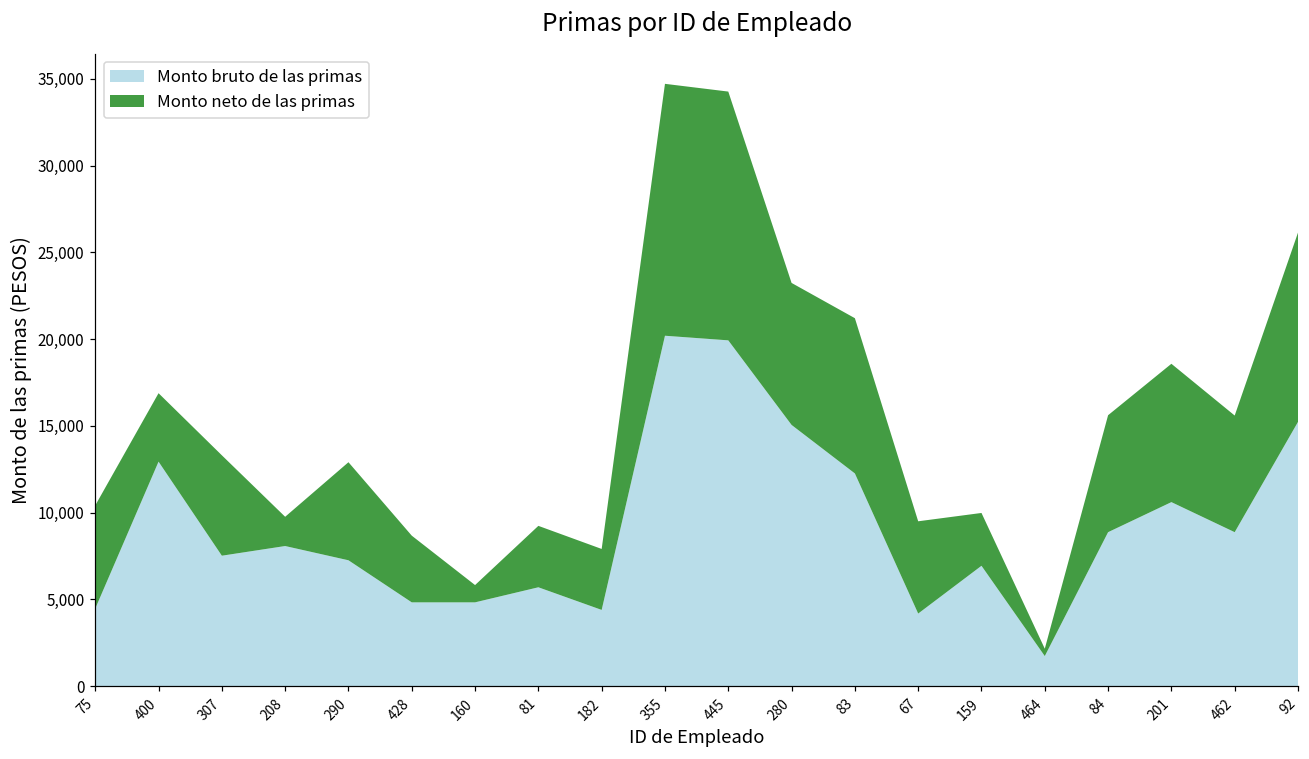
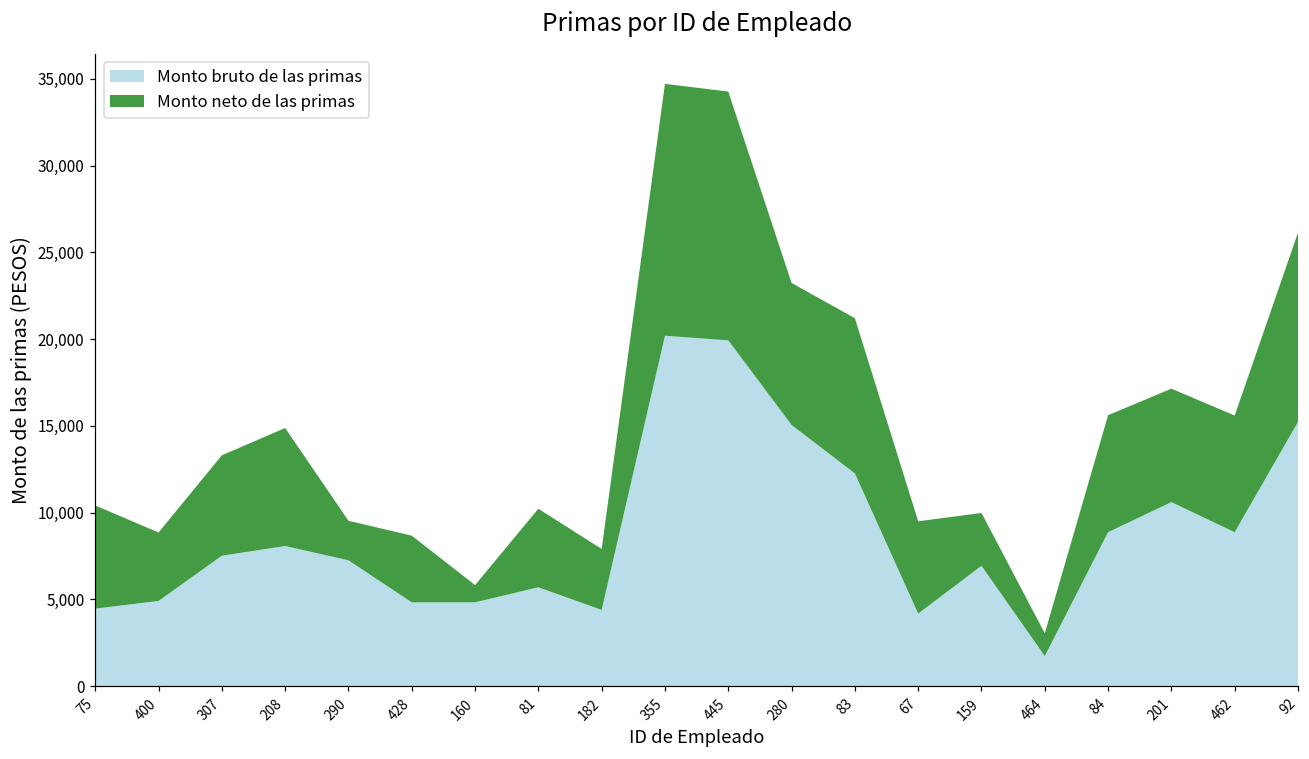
  {
    "Monto bruto de las primas": {
      "75": "4,500",
-     "400": "12,900",
+     "400": "4,900",
      "307": "7,500",
      "208": "8,100",
      "290": "7,300",
      "428": "4,800",
      "160": "4,800",
      "81": "5,700",
      "182": "4,400",
      "355": "20,200",
      "445": "19,900",
      "280": "15,100",
      "83": "12,300",
      "67": "4,200",
      "159": "6,900",
      "464": "1,700",
      "84": "8,900",
      "201": "10,600",
      "462": "8,900",
      "92": "15,200"
    },
    "Monto neto de las primas": {
      "75": "5,900",
      "400": "3,900",
      "307": "5,800",
-     "208": "1,700",
-     "290": "5,700",
+     "208": "6,800",
+     "290": "2,300",
      "428": "3,800",
      "160": "1,000",
-     "81": "3,500",
+     "81": "4,500",
      "182": "3,500",
      "355": "14,500",
      "445": "14,300",
      "280": "8,200",
      "83": "8,900",
      "67": "5,300",
      "159": "3,000",
-     "464": "400",
+     "464": "1,300",
      "84": "6,700",
-     "201": "8,000",
+     "201": "6,500",
      "462": "6,700",
      "92": "10,900"
    }
  }
